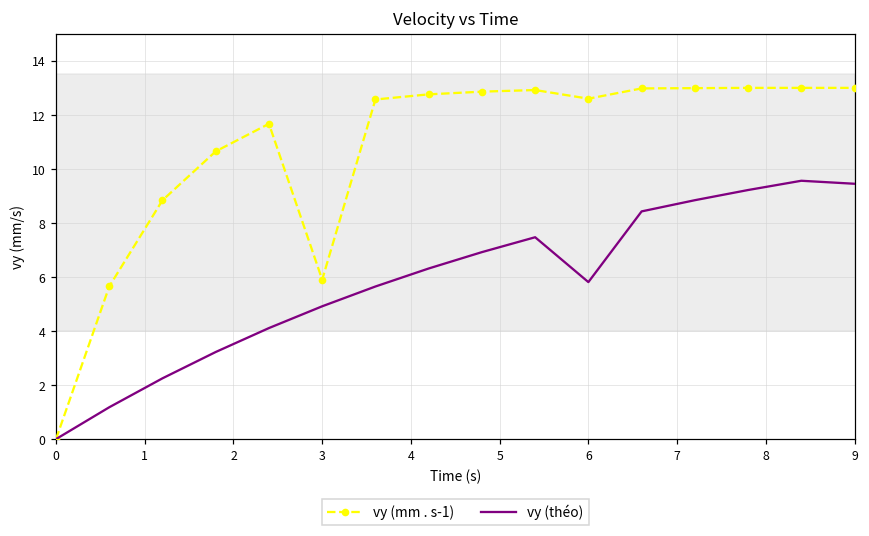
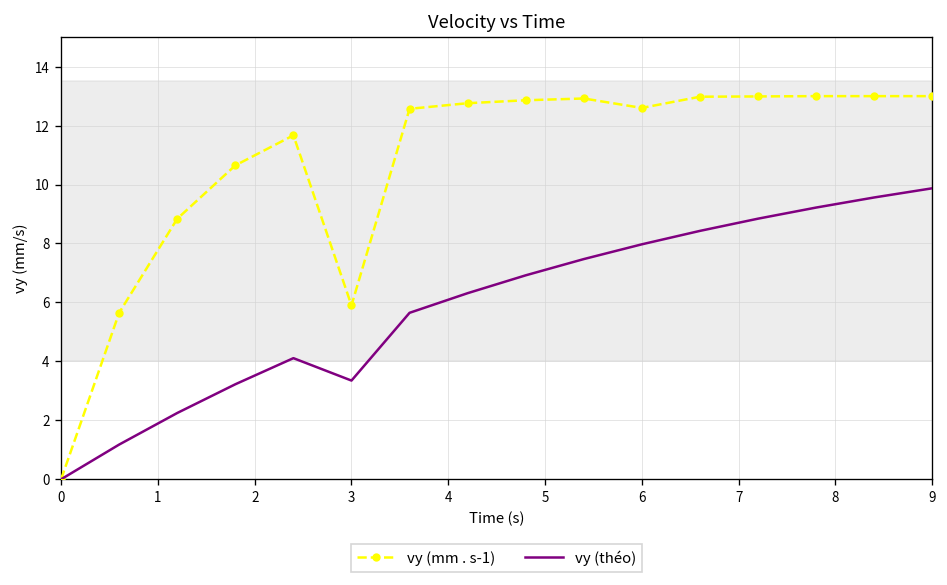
  {
    "vy (mm . s-1)": {
      "3": 5.9,
      "6": 12.6,
      "9": 13.0
    },
    "vy (théo)": {
-     "3": 4.9,
-     "6": 5.8,
-     "9": 9.5
+     "3": 3.3,
+     "6": 8.0,
+     "9": 9.9
    }
  }
